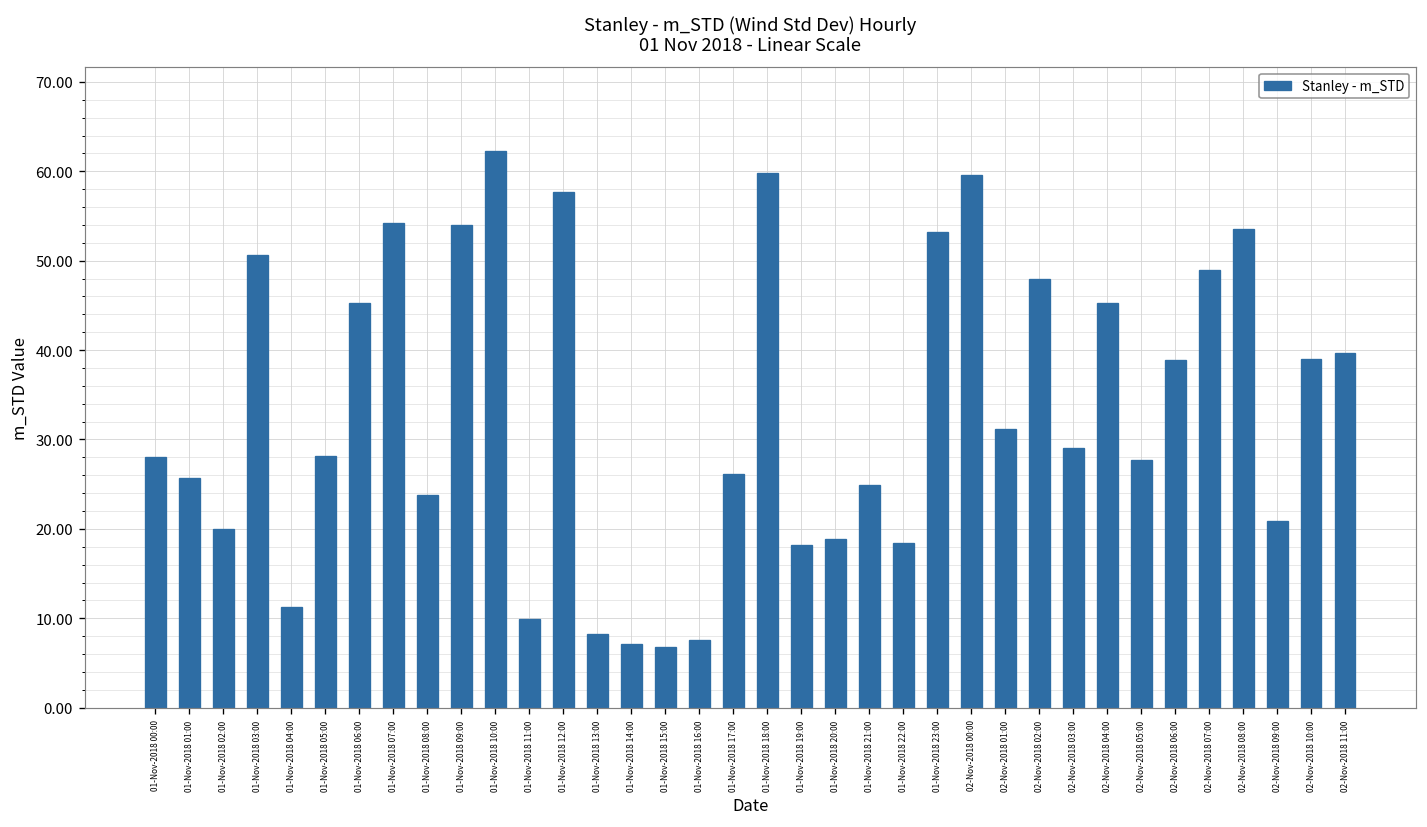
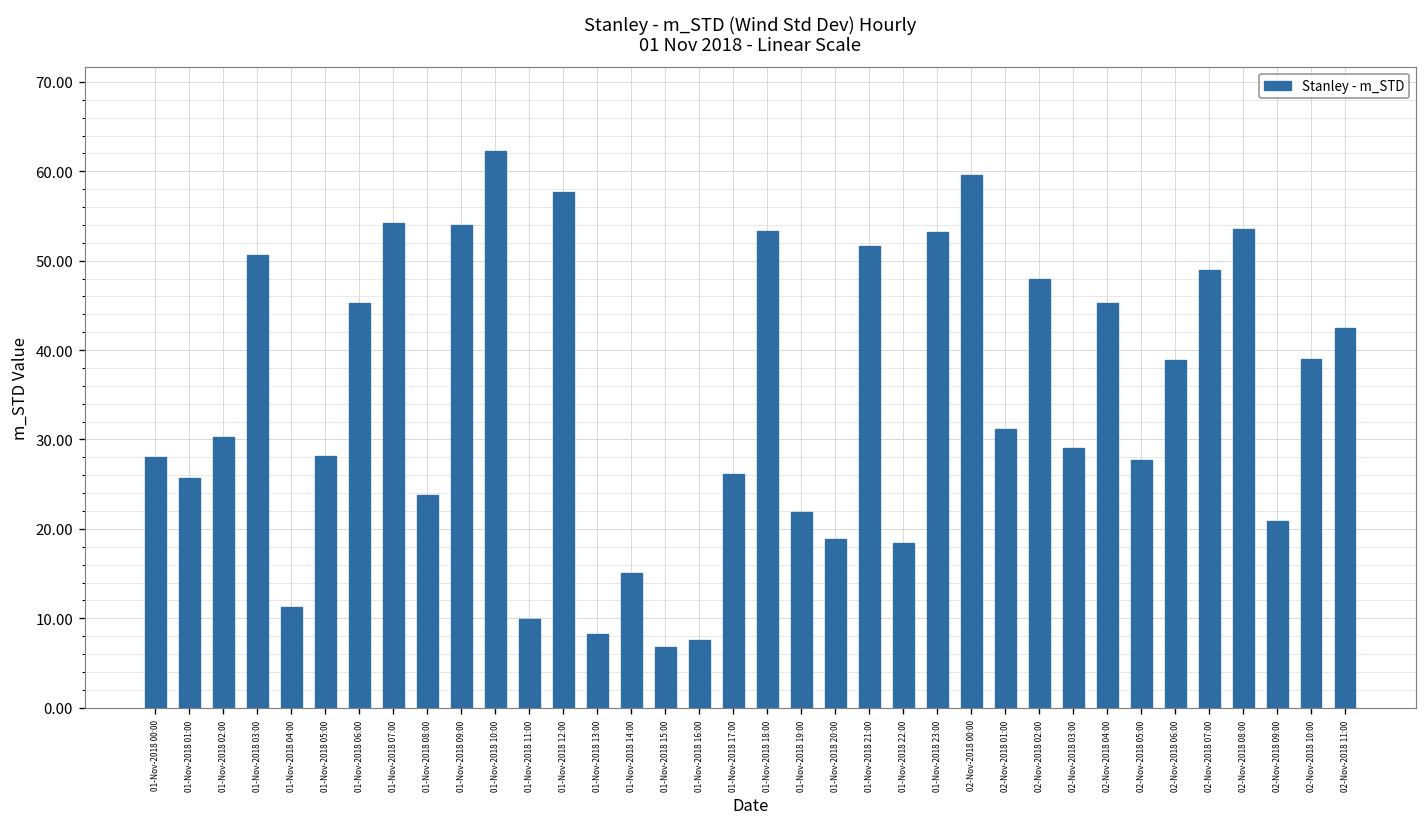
  {
    "01-Nov-2018 00:00": 28,
    "01-Nov-2018 01:00": 26,
-   "01-Nov-2018 02:00": 20,
+   "01-Nov-2018 02:00": 30,
    "01-Nov-2018 03:00": 51,
    "01-Nov-2018 04:00": 11,
    "01-Nov-2018 05:00": 28,
    "01-Nov-2018 06:00": 45,
    "01-Nov-2018 07:00": 54,
    "01-Nov-2018 08:00": 24,
    "01-Nov-2018 09:00": 54,
    "01-Nov-2018 10:00": 62,
    "01-Nov-2018 11:00": 10,
    "01-Nov-2018 12:00": 58,
    "01-Nov-2018 13:00": 8,
-   "01-Nov-2018 14:00": 7,
+   "01-Nov-2018 14:00": 15,
    "01-Nov-2018 15:00": 7,
    "01-Nov-2018 16:00": 8,
    "01-Nov-2018 17:00": 26,
-   "01-Nov-2018 18:00": 60,
-   "01-Nov-2018 19:00": 18,
+   "01-Nov-2018 18:00": 53,
+   "01-Nov-2018 19:00": 22,
    "01-Nov-2018 20:00": 19,
-   "01-Nov-2018 21:00": 25,
+   "01-Nov-2018 21:00": 52,
    "01-Nov-2018 22:00": 18,
    "01-Nov-2018 23:00": 53,
    "02-Nov-2018 00:00": 60,
    "02-Nov-2018 01:00": 31,
    "02-Nov-2018 02:00": 48,
    "02-Nov-2018 03:00": 29,
    "02-Nov-2018 04:00": 45,
    "02-Nov-2018 05:00": 28,
    "02-Nov-2018 06:00": 39,
    "02-Nov-2018 07:00": 49,
    "02-Nov-2018 08:00": 54,
    "02-Nov-2018 09:00": 21,
    "02-Nov-2018 10:00": 39,
-   "02-Nov-2018 11:00": 40
+   "02-Nov-2018 11:00": 42
  }
